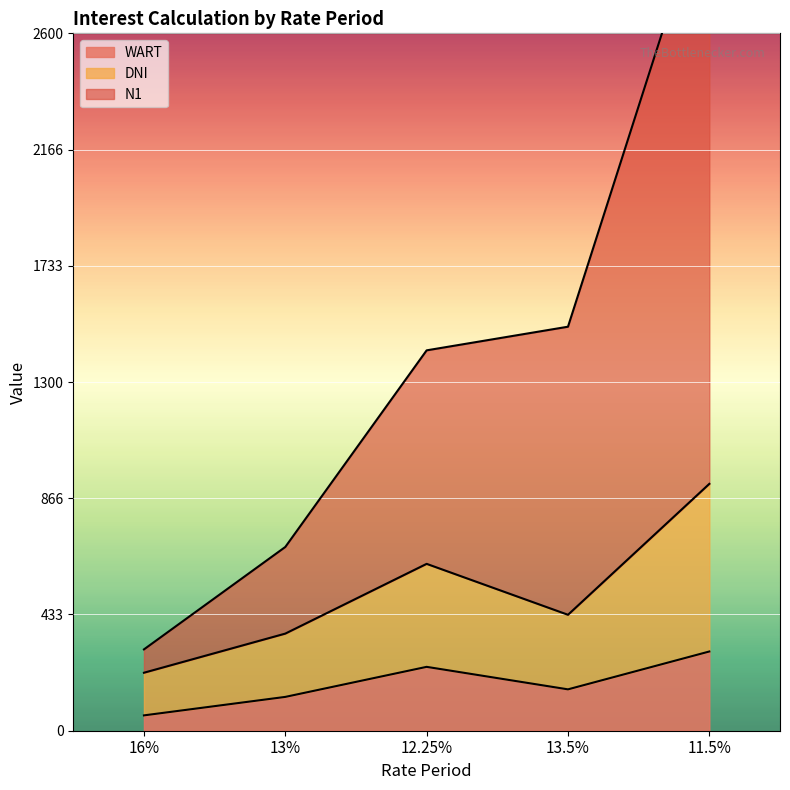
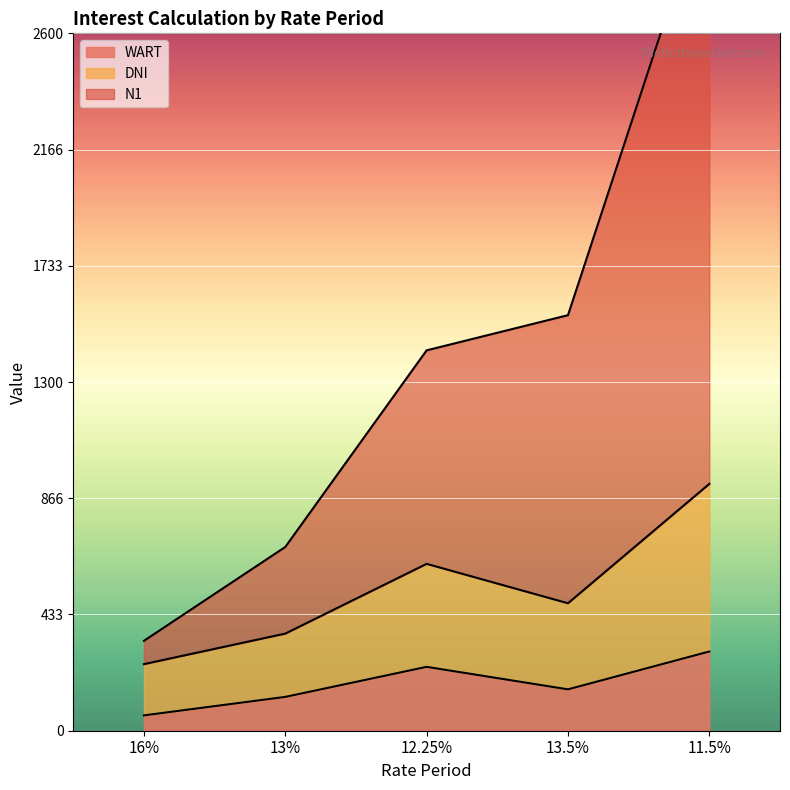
  {
    "DNI": {
-     "16%": 160,
+     "16%": 190,
      "13%": 240,
      "12.25%": 380,
-     "13.5%": 280,
+     "13.5%": 320,
      "11.5%": 630
    }
  }
